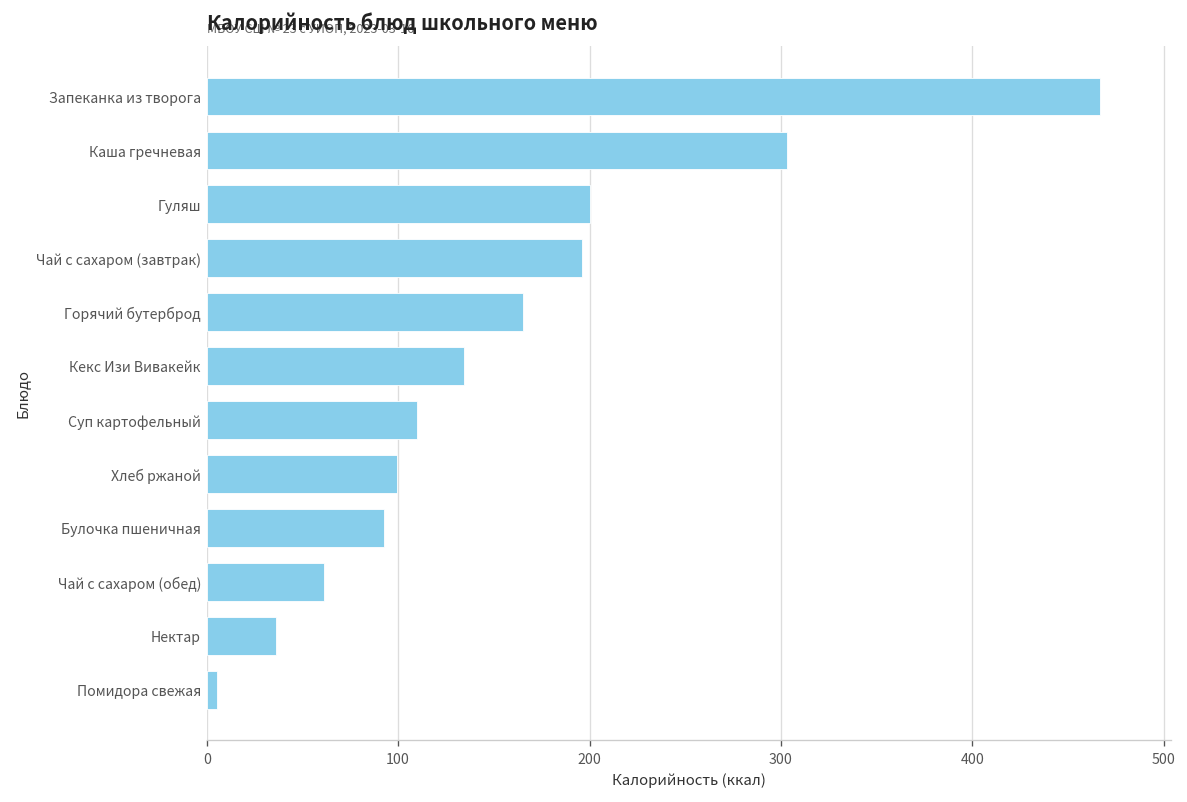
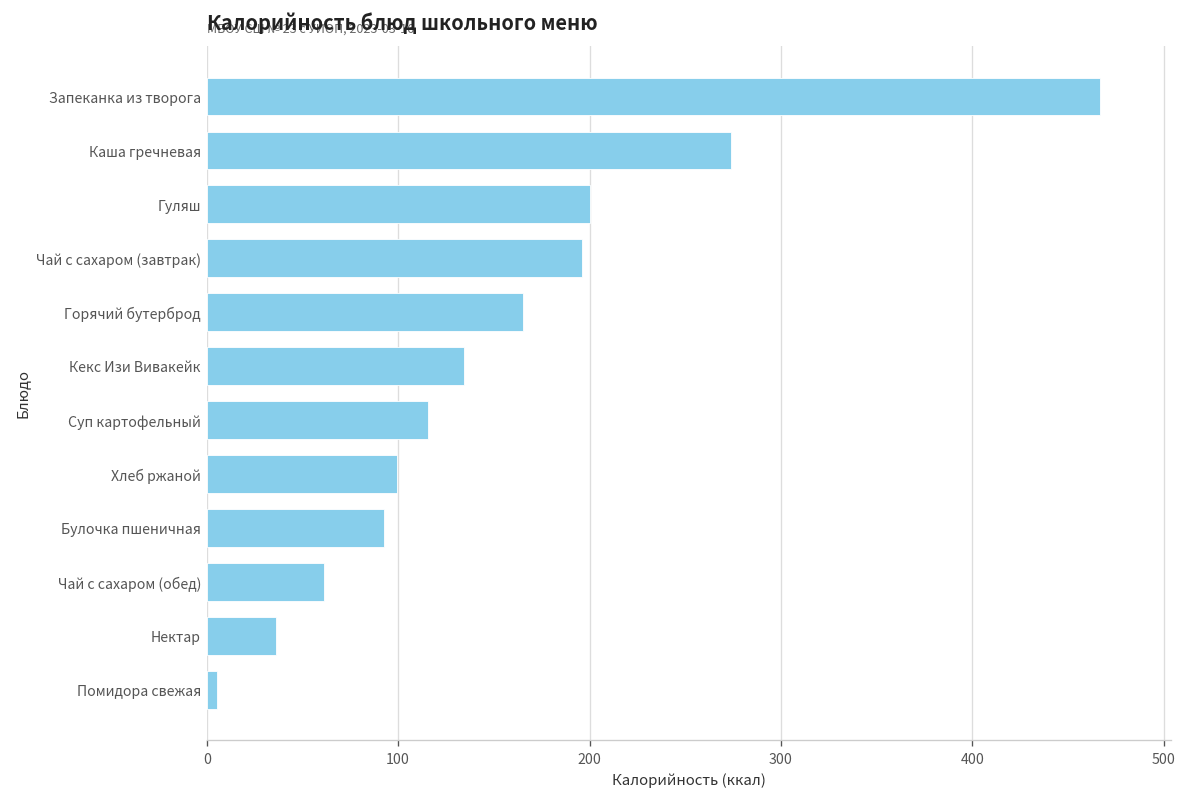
  {
    "Запеканка из творога": 467,
-   "Каша гречневая": 303,
+   "Каша гречневая": 274,
    "Гуляш": 200,
    "Чай с сахаром (завтрак)": 196,
    "Горячий бутерброд": 165,
    "Кекс Изи Вивакейк": 135,
-   "Суп картофельный": 110,
+   "Суп картофельный": 116,
    "Хлеб ржаной": 100,
    "Булочка пшеничная": 93,
    "Чай с сахаром (обед)": 61,
    "Нектар": 36,
    "Помидора свежая": 5
  }
